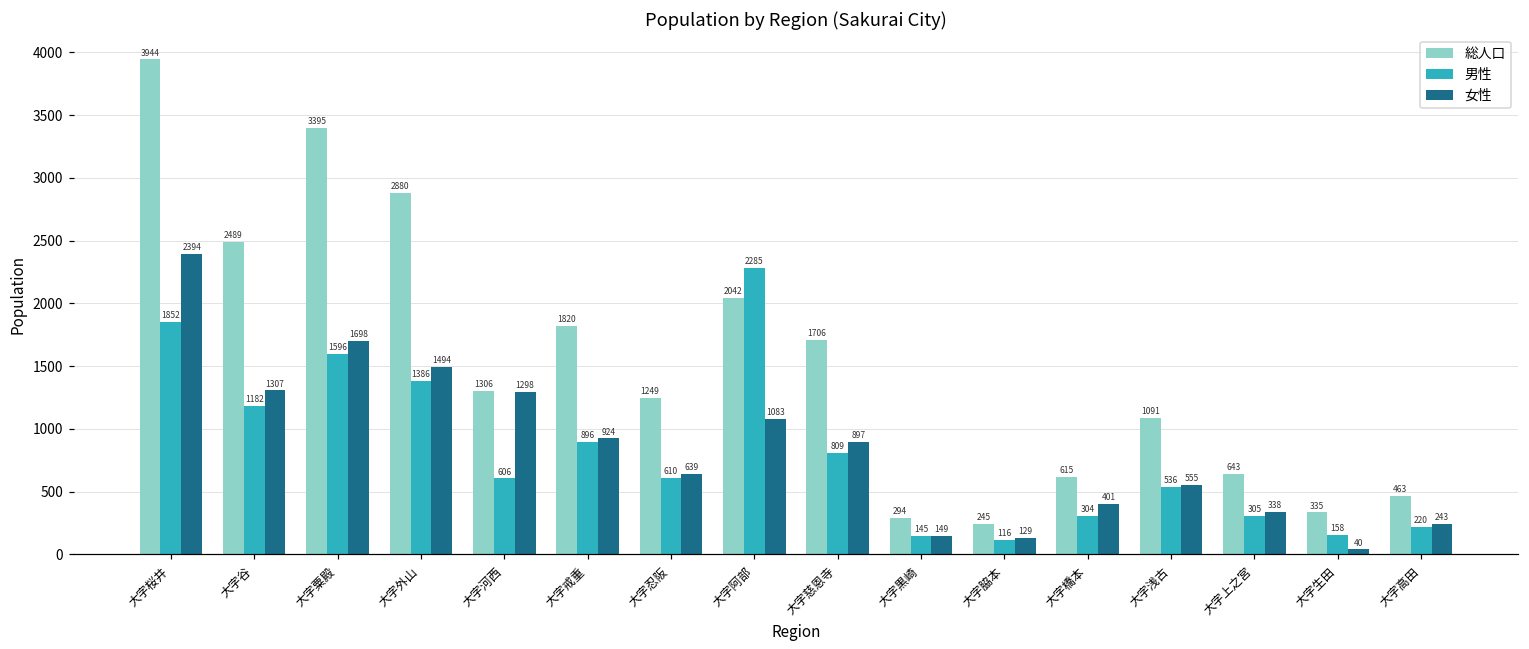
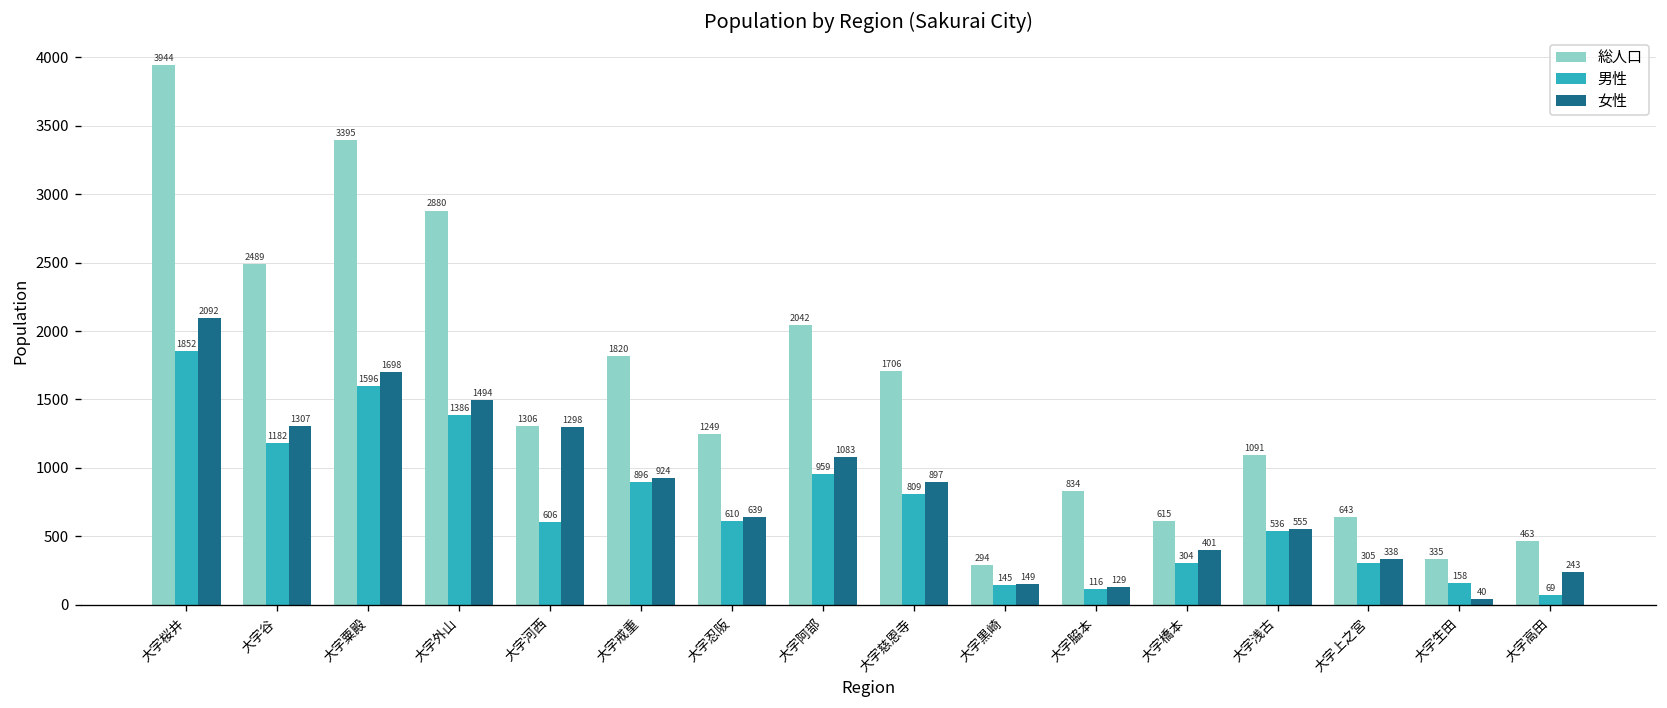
  {
    "総人口": {
      "大字桜井": 3944,
      "大字谷": 2489,
      "大字粟殿": 3395,
      "大字外山": 2880,
      "大字河西": 1306,
      "大字戒重": 1820,
      "大字忍阪": 1249,
      "大字阿部": 2042,
      "大字慈恩寺": 1706,
      "大字黒崎": 294,
-     "大字脇本": 245,
+     "大字脇本": 834,
      "大字橋本": 615,
      "大字浅古": 1091,
      "大字上之宮": 643,
      "大字生田": 335,
      "大字高田": 463
    },
    "男性": {
      "大字桜井": 1852,
      "大字谷": 1182,
      "大字粟殿": 1596,
      "大字外山": 1386,
      "大字河西": 606,
      "大字戒重": 896,
      "大字忍阪": 610,
-     "大字阿部": 2285,
+     "大字阿部": 959,
      "大字慈恩寺": 809,
      "大字黒崎": 145,
      "大字脇本": 116,
      "大字橋本": 304,
      "大字浅古": 536,
      "大字上之宮": 305,
      "大字生田": 158,
-     "大字高田": 220
+     "大字高田": 69
    },
    "女性": {
-     "大字桜井": 2394,
+     "大字桜井": 2092,
      "大字谷": 1307,
      "大字粟殿": 1698,
      "大字外山": 1494,
      "大字河西": 1298,
      "大字戒重": 924,
      "大字忍阪": 639,
      "大字阿部": 1083,
      "大字慈恩寺": 897,
      "大字黒崎": 149,
      "大字脇本": 129,
      "大字橋本": 401,
      "大字浅古": 555,
      "大字上之宮": 338,
      "大字生田": 40,
      "大字高田": 243
    }
  }
